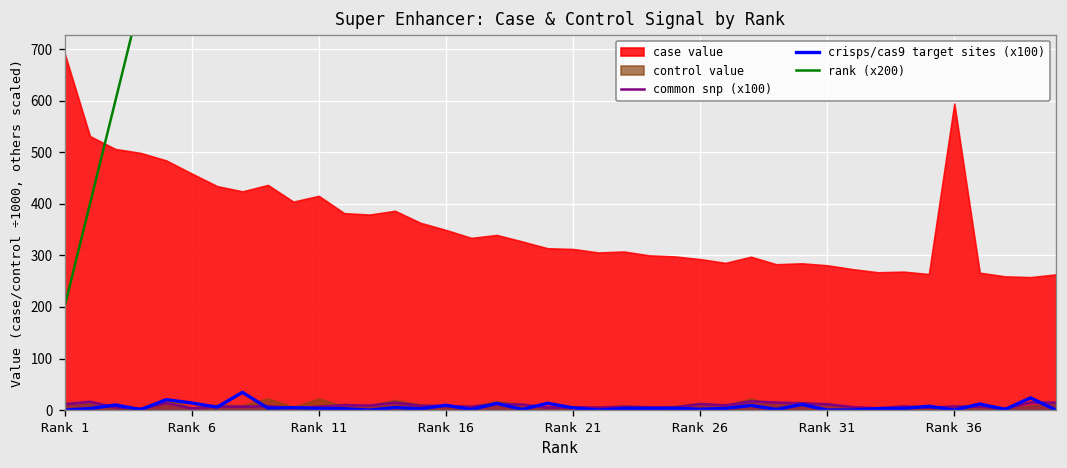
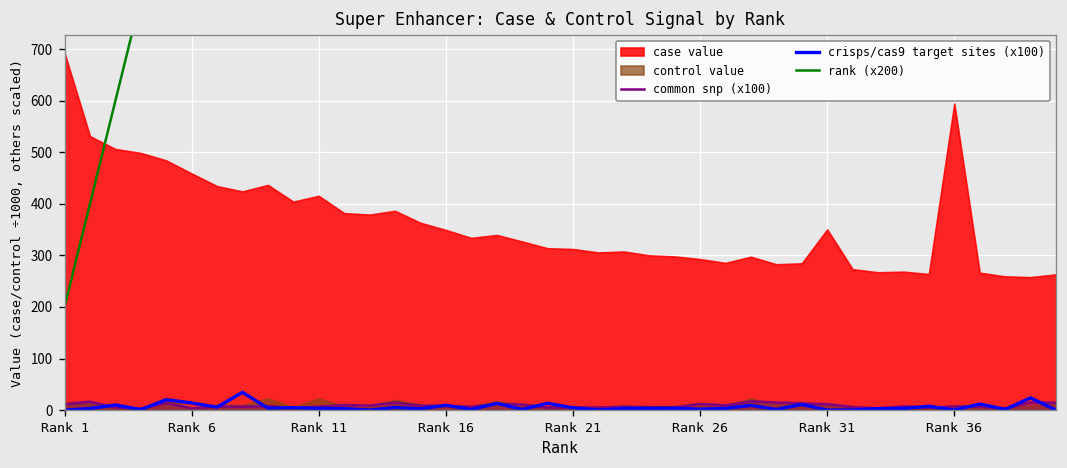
  {
    "case value": {
      "Rank 1": 690,
      "Rank 6": 460,
      "Rank 11": 420,
      "Rank 16": 350,
      "Rank 21": 310,
      "Rank 26": 290,
-     "Rank 31": 280,
+     "Rank 31": 350,
      "Rank 36": 590
    },
    "crisps/cas9 target sites (x100)": {
      "Rank 1": 0,
      "Rank 6": 10,
      "Rank 26": 0,
      "Rank 31": 0,
      "Rank 36": 0
    },
    "control value": {
      "Rank 11": 20
    },
    "rank (x200)": {
      "Rank 1": 200
    }
  }
